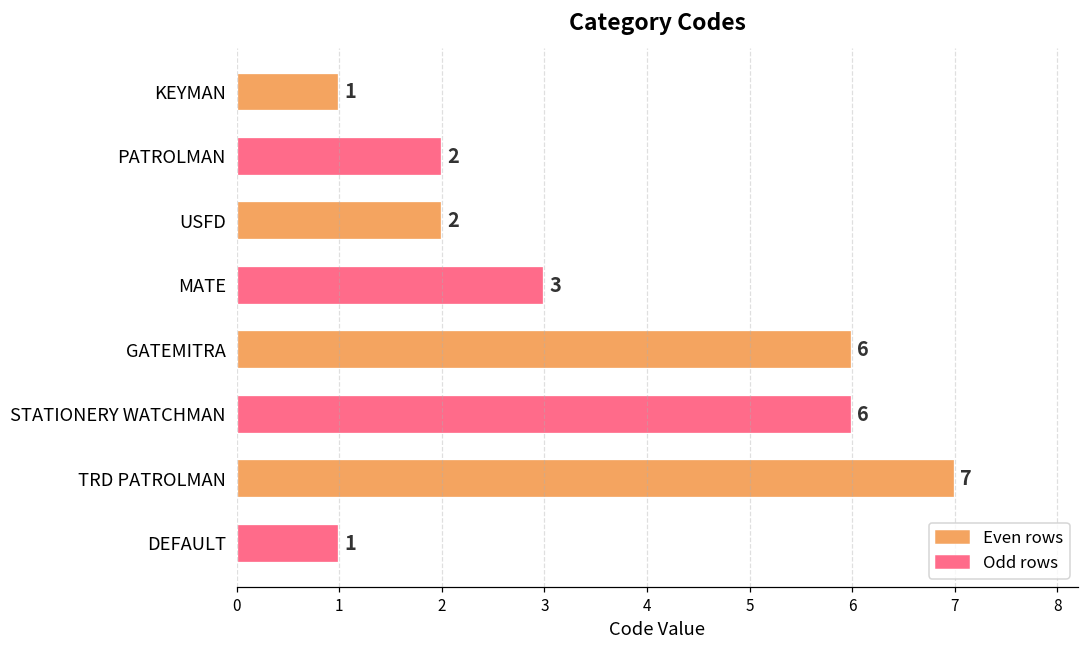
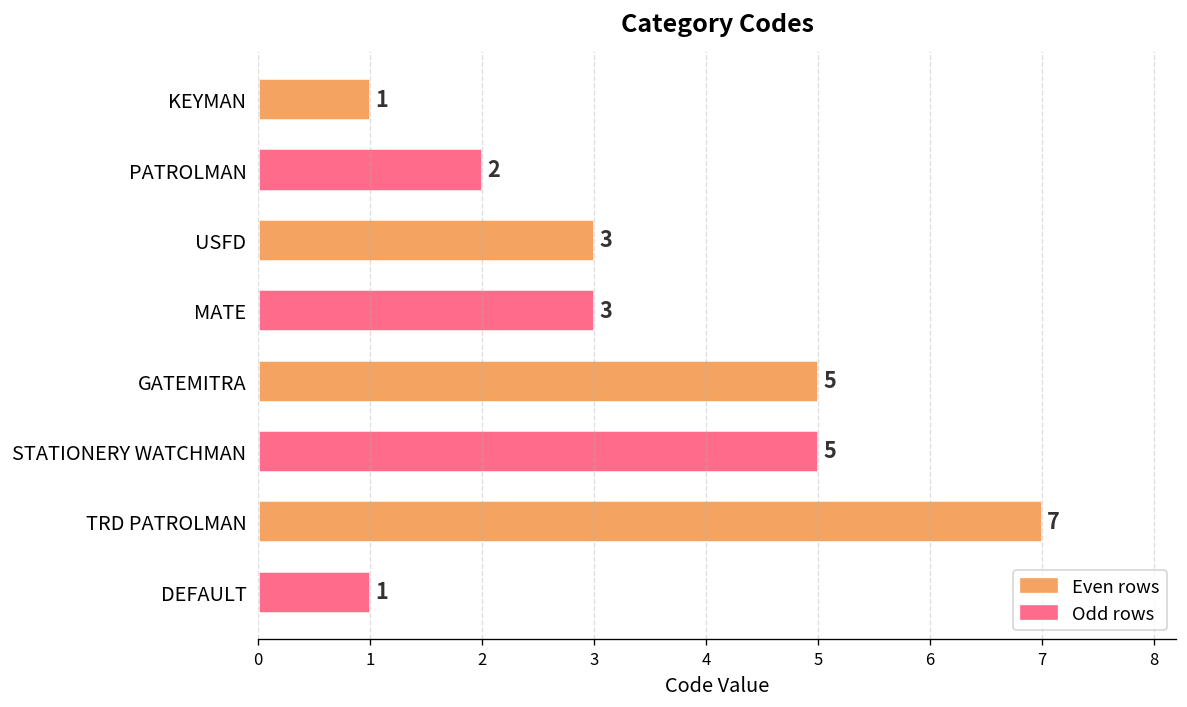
  {
    "KEYMAN": 1,
    "PATROLMAN": 2,
-   "USFD": 2,
+   "USFD": 3,
    "MATE": 3,
-   "GATEMITRA": 6,
-   "STATIONERY WATCHMAN": 6,
+   "GATEMITRA": 5,
+   "STATIONERY WATCHMAN": 5,
    "TRD PATROLMAN": 7,
    "DEFAULT": 1
  }
